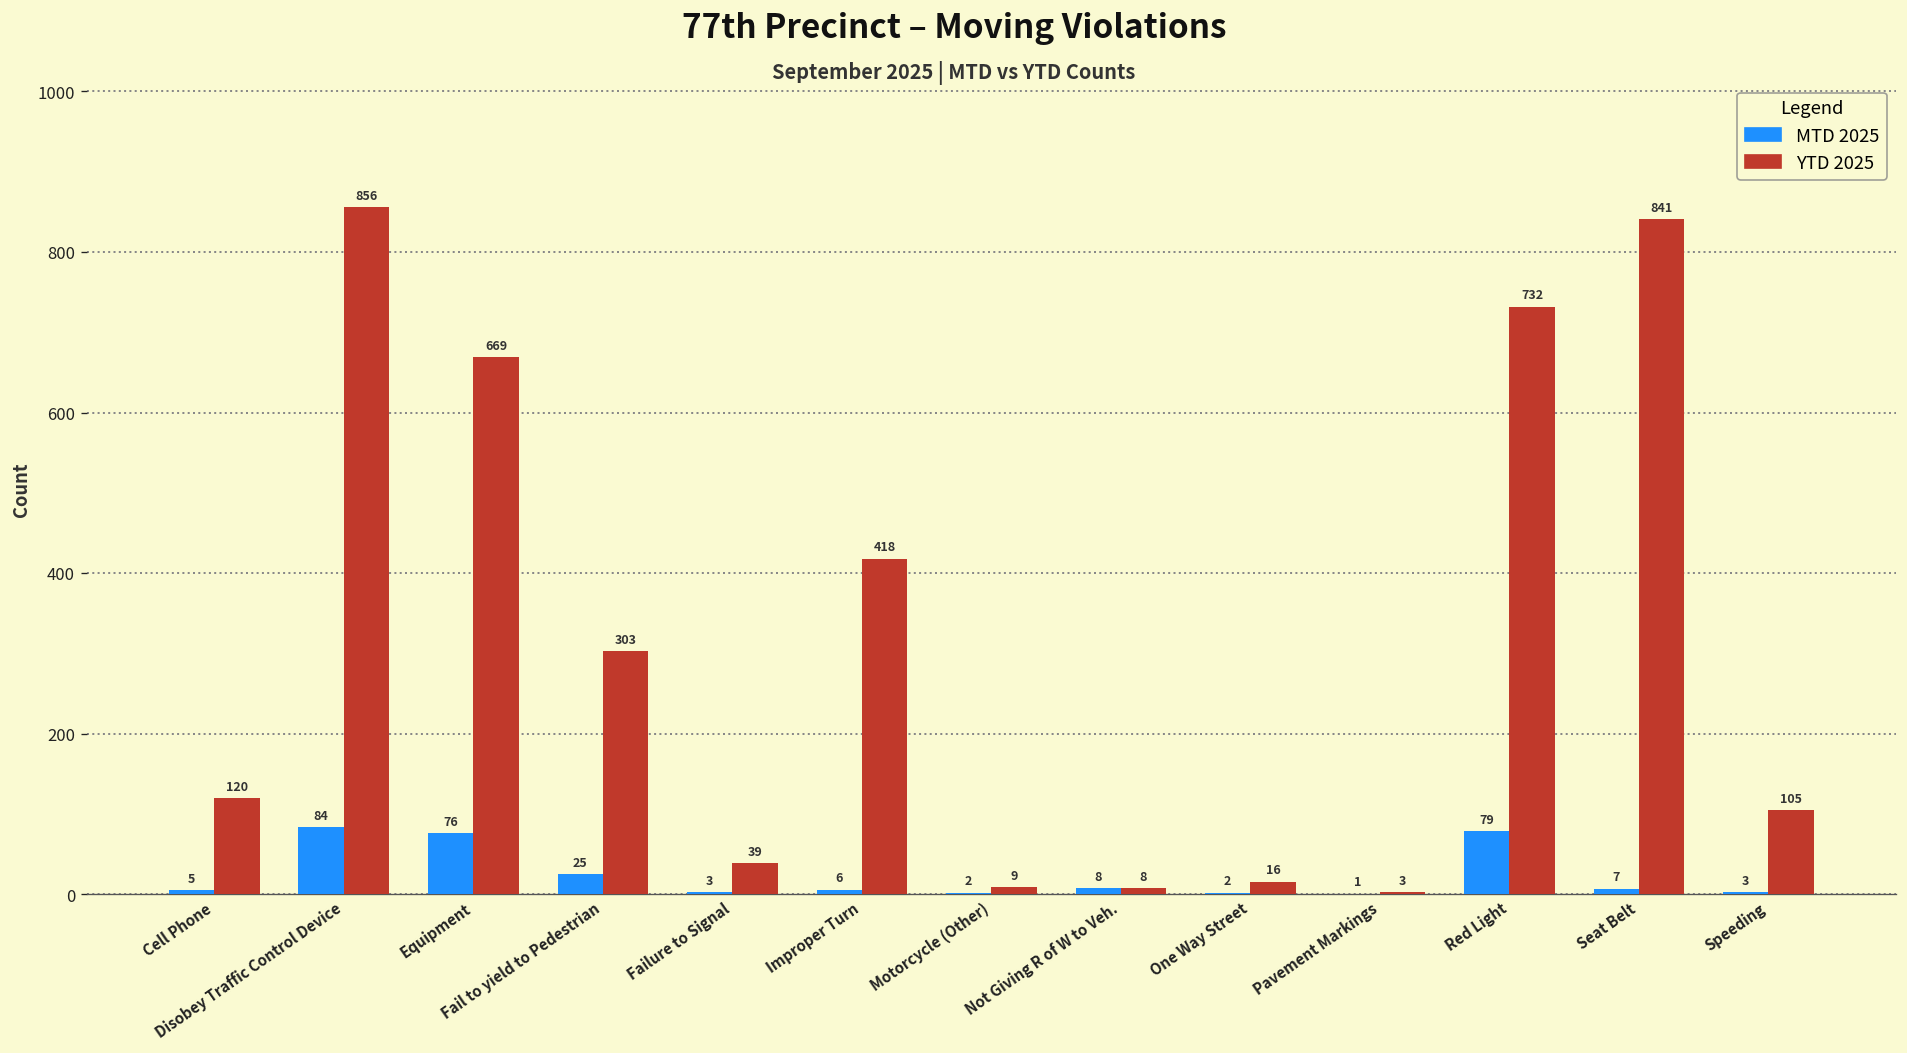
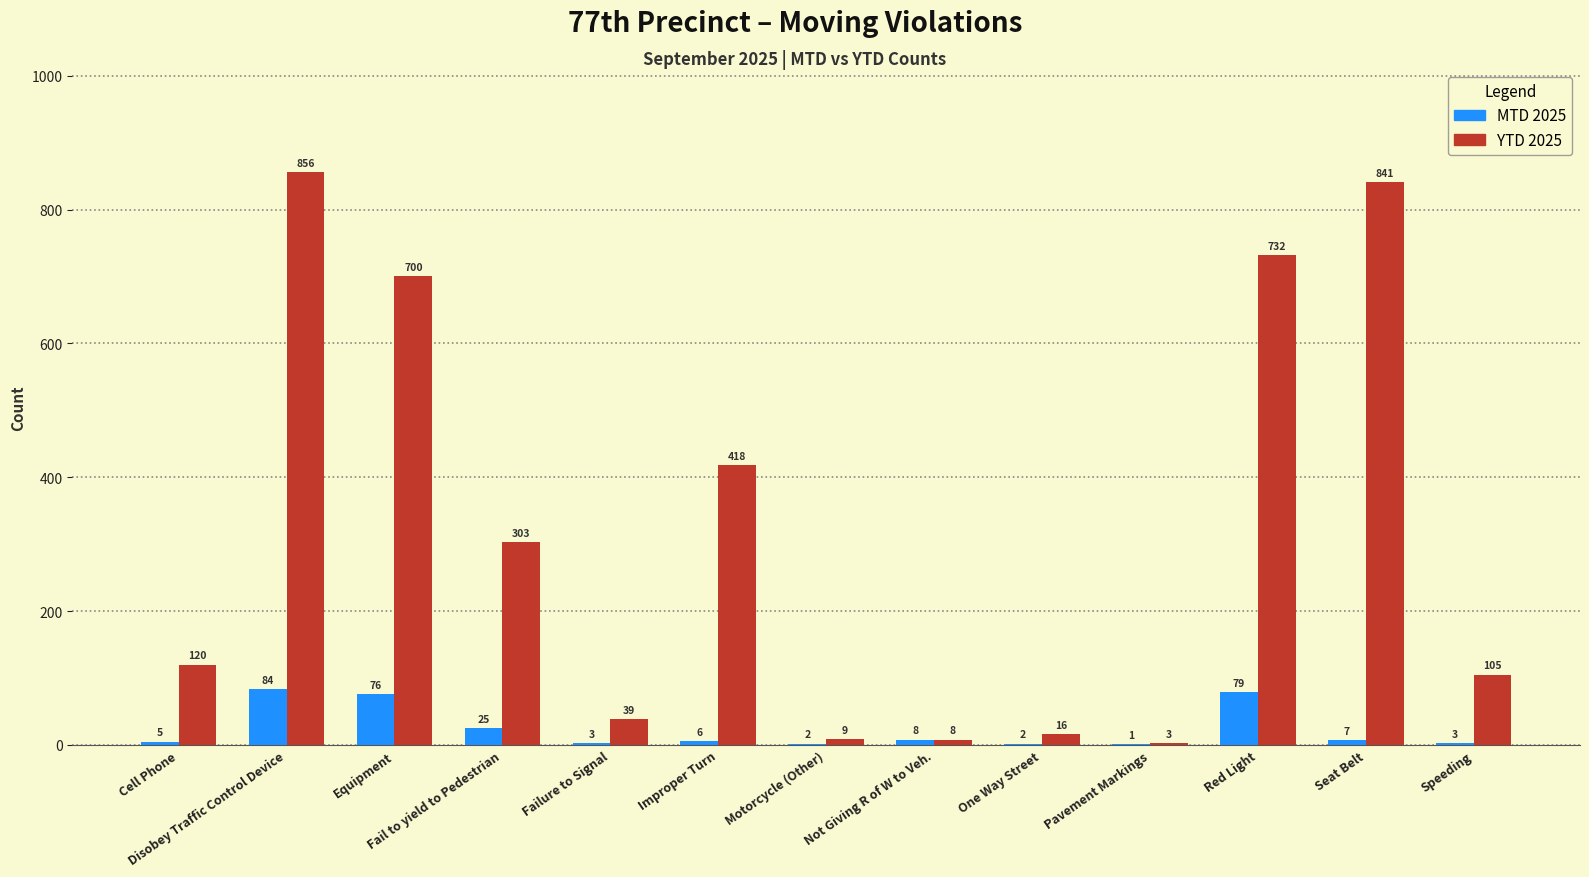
  {
    "MTD 2025": {
      "Cell Phone": 5,
      "Disobey Traffic Control Device": 84,
      "Equipment": 76,
      "Fail to yield to Pedestrian": 25,
      "Failure to Signal": 3,
      "Improper Turn": 6,
      "Motorcycle (Other)": 2,
      "Not Giving R of W to Veh.": 8,
      "One Way Street": 2,
      "Pavement Markings": 1,
      "Red Light": 79,
      "Seat Belt": 7,
      "Speeding": 3
    },
    "YTD 2025": {
      "Cell Phone": 120,
      "Disobey Traffic Control Device": 856,
-     "Equipment": 669,
+     "Equipment": 700,
      "Fail to yield to Pedestrian": 303,
      "Failure to Signal": 39,
      "Improper Turn": 418,
      "Motorcycle (Other)": 9,
      "Not Giving R of W to Veh.": 8,
      "One Way Street": 16,
      "Pavement Markings": 3,
      "Red Light": 732,
      "Seat Belt": 841,
      "Speeding": 105
    }
  }
